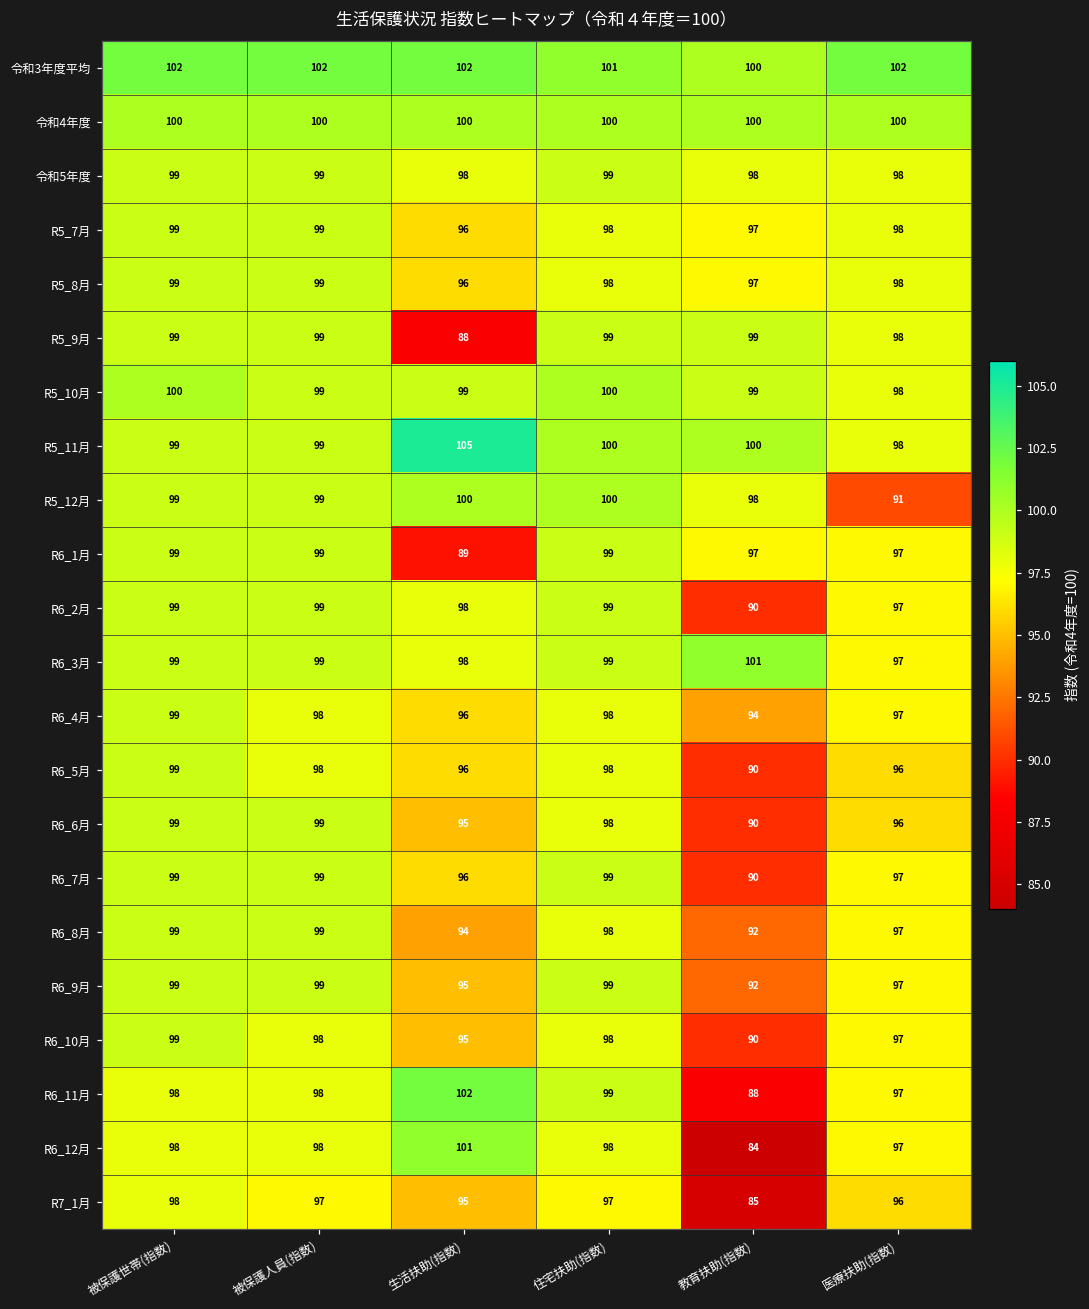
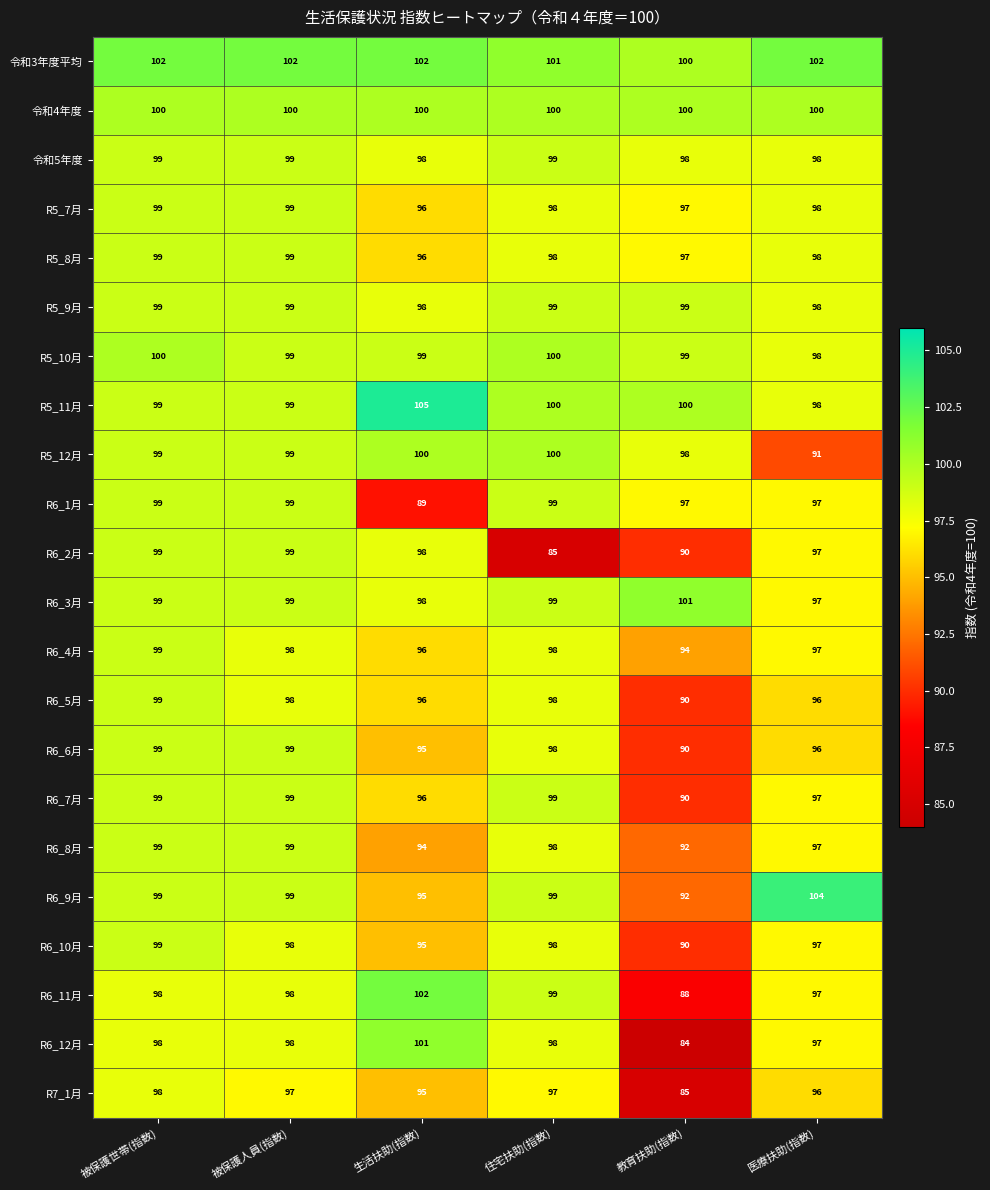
  {
    "令和3年度平均": {
      "被保護世帯(指数)": 102,
      "被保護人員(指数)": 102,
      "生活扶助(指数)": 102,
      "住宅扶助(指数)": 101,
      "教育扶助(指数)": 100,
      "医療扶助(指数)": 102
    },
    "令和4年度": {
      "被保護世帯(指数)": 100,
      "被保護人員(指数)": 100,
      "生活扶助(指数)": 100,
      "住宅扶助(指数)": 100,
      "教育扶助(指数)": 100,
      "医療扶助(指数)": 100
    },
    "令和5年度": {
      "被保護世帯(指数)": 99,
      "被保護人員(指数)": 99,
      "生活扶助(指数)": 98,
      "住宅扶助(指数)": 99,
      "教育扶助(指数)": 98,
      "医療扶助(指数)": 98
    },
    "R5_7月": {
      "被保護世帯(指数)": 99,
      "被保護人員(指数)": 99,
      "生活扶助(指数)": 96,
      "住宅扶助(指数)": 98,
      "教育扶助(指数)": 97,
      "医療扶助(指数)": 98
    },
    "R5_8月": {
      "被保護世帯(指数)": 99,
      "被保護人員(指数)": 99,
      "生活扶助(指数)": 96,
      "住宅扶助(指数)": 98,
      "教育扶助(指数)": 97,
      "医療扶助(指数)": 98
    },
    "R5_9月": {
      "被保護世帯(指数)": 99,
      "被保護人員(指数)": 99,
-     "生活扶助(指数)": 88,
+     "生活扶助(指数)": 98,
      "住宅扶助(指数)": 99,
      "教育扶助(指数)": 99,
      "医療扶助(指数)": 98
    },
    "R5_10月": {
      "被保護世帯(指数)": 100,
      "被保護人員(指数)": 99,
      "生活扶助(指数)": 99,
      "住宅扶助(指数)": 100,
      "教育扶助(指数)": 99,
      "医療扶助(指数)": 98
    },
    "R5_11月": {
      "被保護世帯(指数)": 99,
      "被保護人員(指数)": 99,
      "生活扶助(指数)": 105,
      "住宅扶助(指数)": 100,
      "教育扶助(指数)": 100,
      "医療扶助(指数)": 98
    },
    "R5_12月": {
      "被保護世帯(指数)": 99,
      "被保護人員(指数)": 99,
      "生活扶助(指数)": 100,
      "住宅扶助(指数)": 100,
      "教育扶助(指数)": 98,
      "医療扶助(指数)": 91
    },
    "R6_1月": {
      "被保護世帯(指数)": 99,
      "被保護人員(指数)": 99,
      "生活扶助(指数)": 89,
      "住宅扶助(指数)": 99,
      "教育扶助(指数)": 97,
      "医療扶助(指数)": 97
    },
    "R6_2月": {
      "被保護世帯(指数)": 99,
      "被保護人員(指数)": 99,
      "生活扶助(指数)": 98,
-     "住宅扶助(指数)": 99,
+     "住宅扶助(指数)": 85,
      "教育扶助(指数)": 90,
      "医療扶助(指数)": 97
    },
    "R6_3月": {
      "被保護世帯(指数)": 99,
      "被保護人員(指数)": 99,
      "生活扶助(指数)": 98,
      "住宅扶助(指数)": 99,
      "教育扶助(指数)": 101,
      "医療扶助(指数)": 97
    },
    "R6_4月": {
      "被保護世帯(指数)": 99,
      "被保護人員(指数)": 98,
      "生活扶助(指数)": 96,
      "住宅扶助(指数)": 98,
      "教育扶助(指数)": 94,
      "医療扶助(指数)": 97
    },
    "R6_5月": {
      "被保護世帯(指数)": 99,
      "被保護人員(指数)": 98,
      "生活扶助(指数)": 96,
      "住宅扶助(指数)": 98,
      "教育扶助(指数)": 90,
      "医療扶助(指数)": 96
    },
    "R6_6月": {
      "被保護世帯(指数)": 99,
      "被保護人員(指数)": 99,
      "生活扶助(指数)": 95,
      "住宅扶助(指数)": 98,
      "教育扶助(指数)": 90,
      "医療扶助(指数)": 96
    },
    "R6_7月": {
      "被保護世帯(指数)": 99,
      "被保護人員(指数)": 99,
      "生活扶助(指数)": 96,
      "住宅扶助(指数)": 99,
      "教育扶助(指数)": 90,
      "医療扶助(指数)": 97
    },
    "R6_8月": {
      "被保護世帯(指数)": 99,
      "被保護人員(指数)": 99,
      "生活扶助(指数)": 94,
      "住宅扶助(指数)": 98,
      "教育扶助(指数)": 92,
      "医療扶助(指数)": 97
    },
    "R6_9月": {
      "被保護世帯(指数)": 99,
      "被保護人員(指数)": 99,
      "生活扶助(指数)": 95,
      "住宅扶助(指数)": 99,
      "教育扶助(指数)": 92,
-     "医療扶助(指数)": 97
+     "医療扶助(指数)": 104
    },
    "R6_10月": {
      "被保護世帯(指数)": 99,
      "被保護人員(指数)": 98,
      "生活扶助(指数)": 95,
      "住宅扶助(指数)": 98,
      "教育扶助(指数)": 90,
      "医療扶助(指数)": 97
    },
    "R6_11月": {
      "被保護世帯(指数)": 98,
      "被保護人員(指数)": 98,
      "生活扶助(指数)": 102,
      "住宅扶助(指数)": 99,
      "教育扶助(指数)": 88,
      "医療扶助(指数)": 97
    },
    "R6_12月": {
      "被保護世帯(指数)": 98,
      "被保護人員(指数)": 98,
      "生活扶助(指数)": 101,
      "住宅扶助(指数)": 98,
      "教育扶助(指数)": 84,
      "医療扶助(指数)": 97
    },
    "R7_1月": {
      "被保護世帯(指数)": 98,
      "被保護人員(指数)": 97,
      "生活扶助(指数)": 95,
      "住宅扶助(指数)": 97,
      "教育扶助(指数)": 85,
      "医療扶助(指数)": 96
    }
  }
